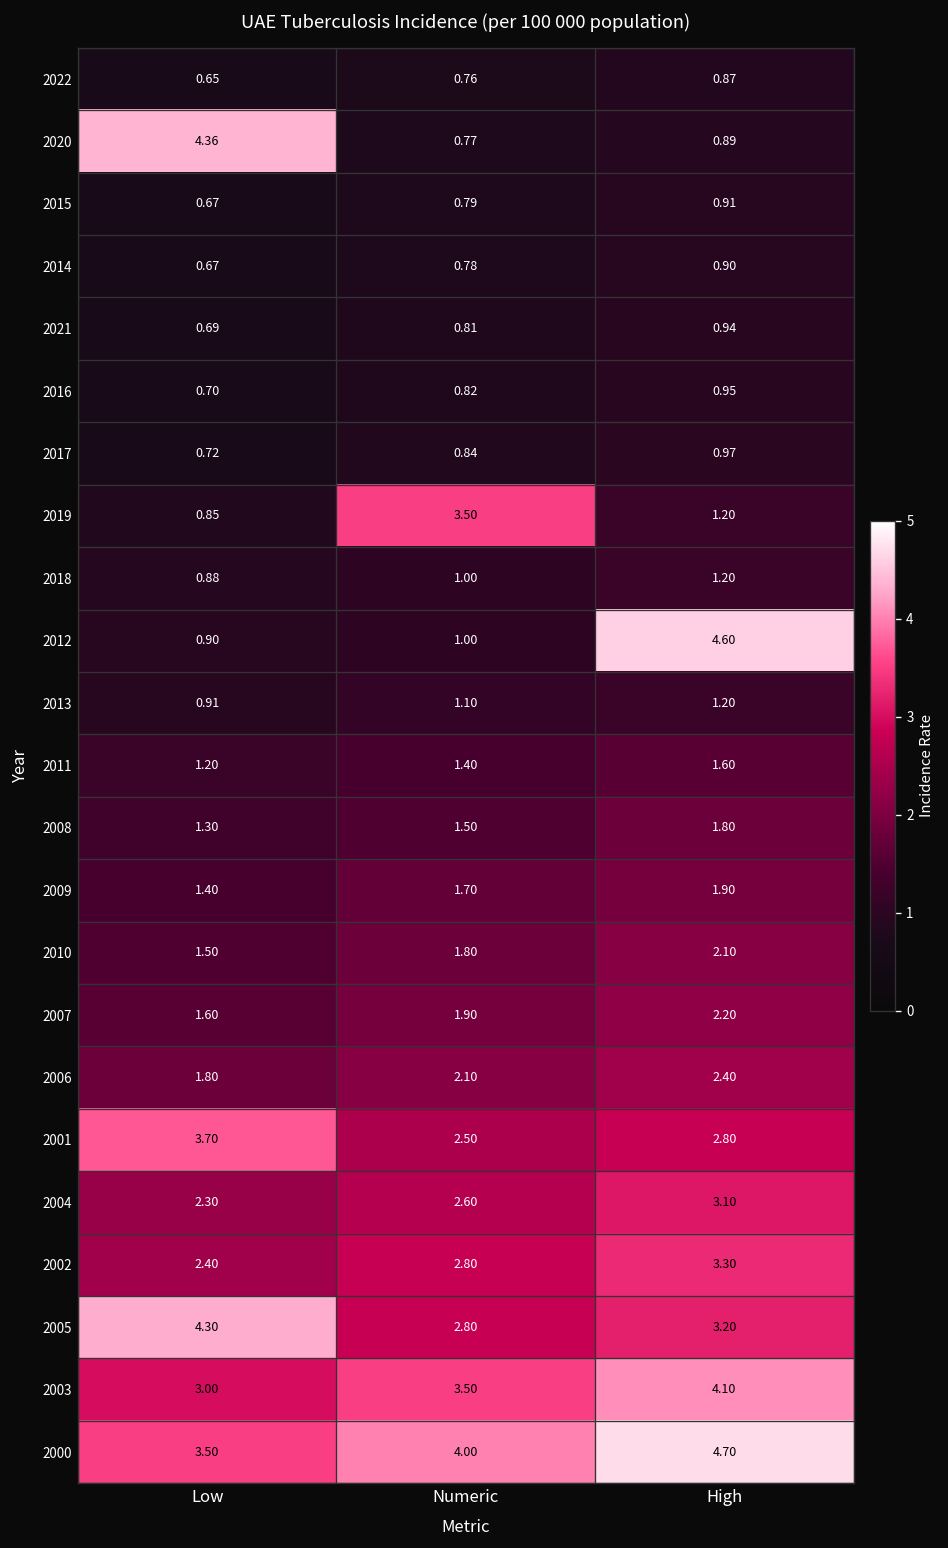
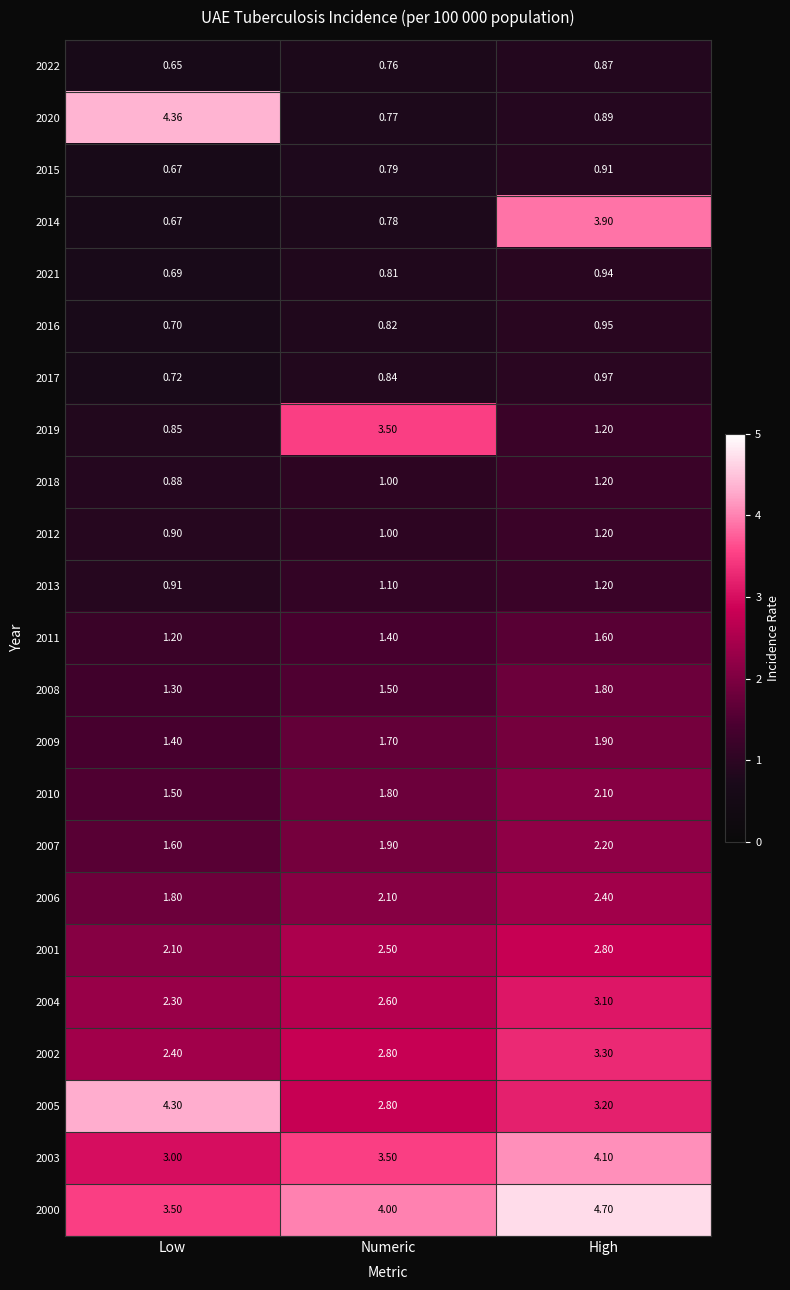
  {
    "2022": {
      "Low": 0.65,
      "Numeric": 0.76,
      "High": 0.87
    },
    "2020": {
      "Low": 4.36,
      "Numeric": 0.77,
      "High": 0.89
    },
    "2015": {
      "Low": 0.67,
      "Numeric": 0.79,
      "High": 0.91
    },
    "2014": {
      "Low": 0.67,
      "Numeric": 0.78,
-     "High": 0.90
+     "High": 3.90
    },
    "2021": {
      "Low": 0.69,
      "Numeric": 0.81,
      "High": 0.94
    },
    "2016": {
      "Low": 0.70,
      "Numeric": 0.82,
      "High": 0.95
    },
    "2017": {
      "Low": 0.72,
      "Numeric": 0.84,
      "High": 0.97
    },
    "2019": {
      "Low": 0.85,
      "Numeric": 3.50,
      "High": 1.20
    },
    "2018": {
      "Low": 0.88,
      "Numeric": 1.00,
      "High": 1.20
    },
    "2012": {
      "Low": 0.90,
      "Numeric": 1.00,
-     "High": 4.60
+     "High": 1.20
    },
    "2013": {
      "Low": 0.91,
      "Numeric": 1.10,
      "High": 1.20
    },
    "2011": {
      "Low": 1.20,
      "Numeric": 1.40,
      "High": 1.60
    },
    "2008": {
      "Low": 1.30,
      "Numeric": 1.50,
      "High": 1.80
    },
    "2009": {
      "Low": 1.40,
      "Numeric": 1.70,
      "High": 1.90
    },
    "2010": {
      "Low": 1.50,
      "Numeric": 1.80,
      "High": 2.10
    },
    "2007": {
      "Low": 1.60,
      "Numeric": 1.90,
      "High": 2.20
    },
    "2006": {
      "Low": 1.80,
      "Numeric": 2.10,
      "High": 2.40
    },
    "2001": {
-     "Low": 3.70,
+     "Low": 2.10,
      "Numeric": 2.50,
      "High": 2.80
    },
    "2004": {
      "Low": 2.30,
      "Numeric": 2.60,
      "High": 3.10
    },
    "2002": {
      "Low": 2.40,
      "Numeric": 2.80,
      "High": 3.30
    },
    "2005": {
      "Low": 4.30,
      "Numeric": 2.80,
      "High": 3.20
    },
    "2003": {
      "Low": 3.00,
      "Numeric": 3.50,
      "High": 4.10
    },
    "2000": {
      "Low": 3.50,
      "Numeric": 4.00,
      "High": 4.70
    }
  }
